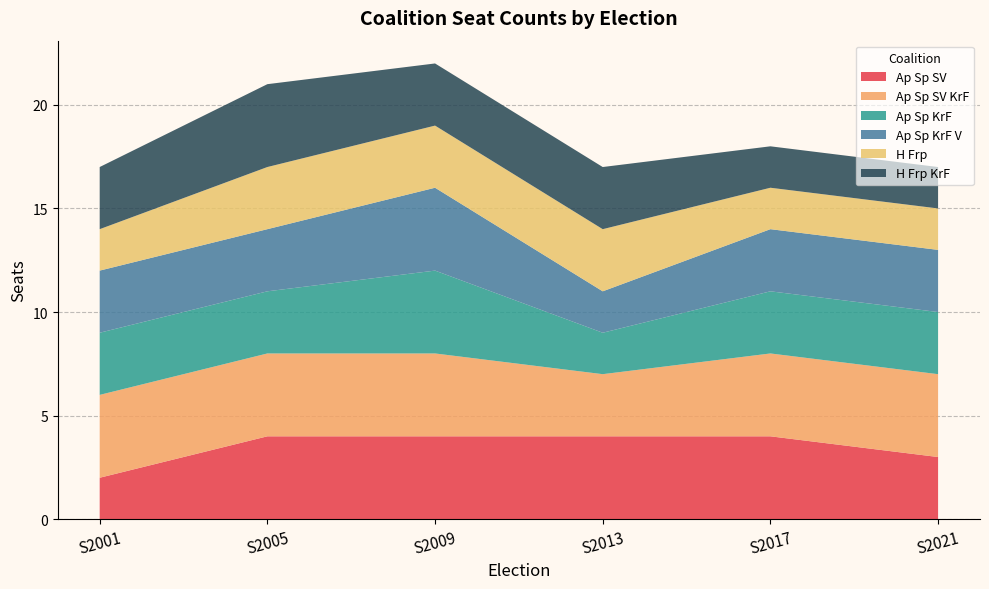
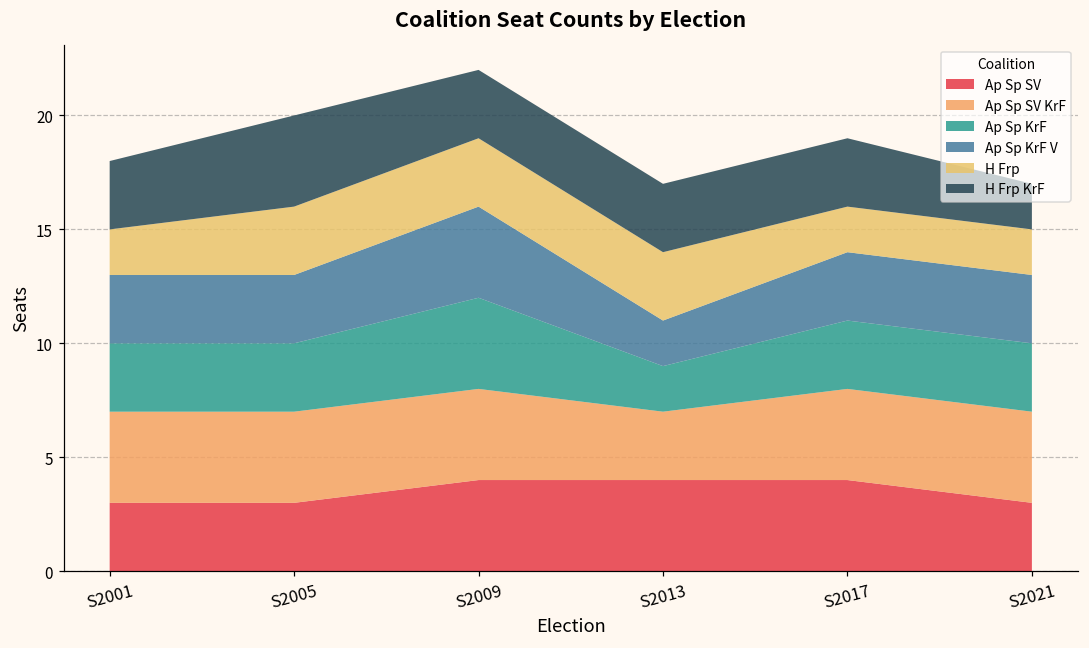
  {
    "Ap Sp SV": {
-     "S2001": 2,
-     "S2005": 4,
+     "S2001": 3,
+     "S2005": 3,
      "S2009": 4,
      "S2013": 4,
      "S2017": 4,
      "S2021": 3
    },
    "H Frp KrF": {
      "S2001": 3,
      "S2005": 4,
      "S2009": 3,
      "S2013": 3,
-     "S2017": 2
+     "S2017": 3
    }
  }
